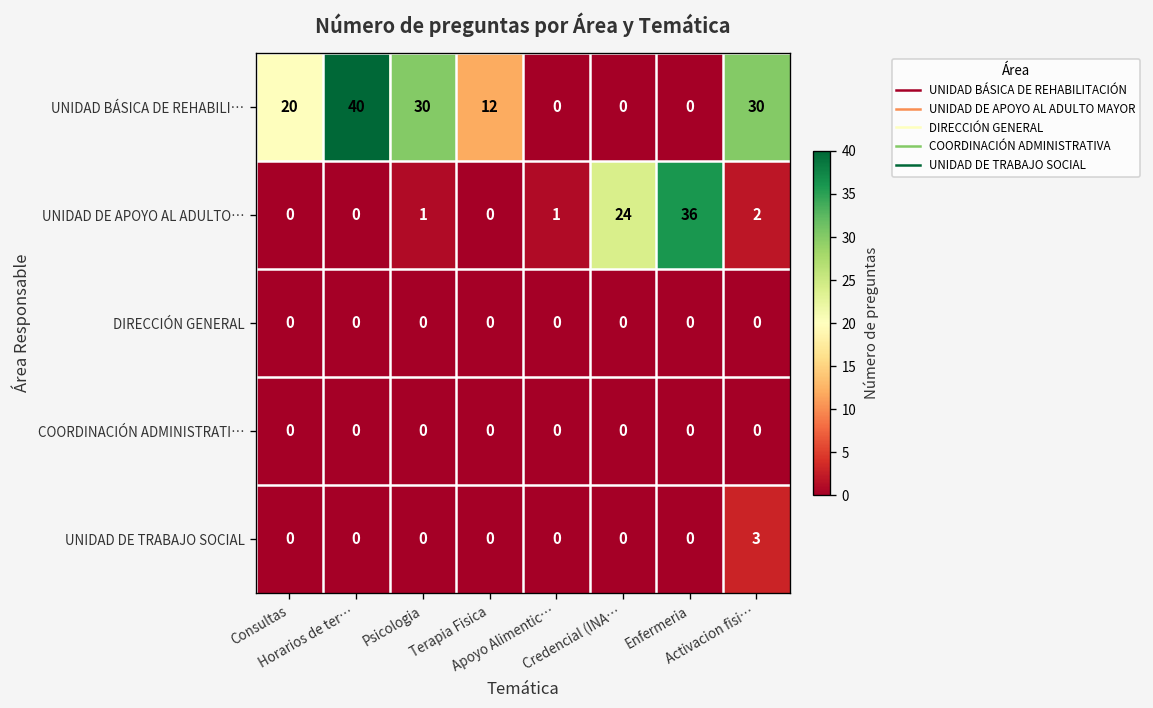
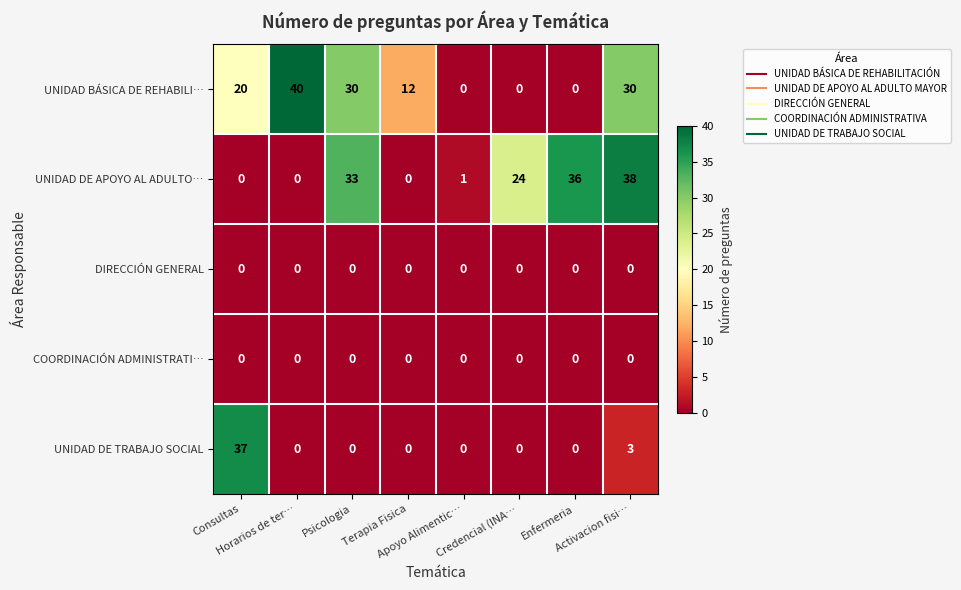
  {
    "UNIDAD BÁSICA DE REHABILI…": {
      "Consultas": 20,
      "Horarios de ter…": 40,
      "Psicologia": 30,
      "Terapia Fisica": 12,
      "Apoyo Alimentic…": 0,
      "Credencial (INA…": 0,
      "Enfermeria": 0,
      "Activacion fisi…": 30
    },
    "UNIDAD DE APOYO AL ADULTO…": {
      "Consultas": 0,
      "Horarios de ter…": 0,
-     "Psicologia": 1,
+     "Psicologia": 33,
      "Terapia Fisica": 0,
      "Apoyo Alimentic…": 1,
      "Credencial (INA…": 24,
      "Enfermeria": 36,
-     "Activacion fisi…": 2
+     "Activacion fisi…": 38
    },
    "DIRECCIÓN GENERAL": {
      "Consultas": 0,
      "Horarios de ter…": 0,
      "Psicologia": 0,
      "Terapia Fisica": 0,
      "Apoyo Alimentic…": 0,
      "Credencial (INA…": 0,
      "Enfermeria": 0,
      "Activacion fisi…": 0
    },
    "COORDINACIÓN ADMINISTRATI…": {
      "Consultas": 0,
      "Horarios de ter…": 0,
      "Psicologia": 0,
      "Terapia Fisica": 0,
      "Apoyo Alimentic…": 0,
      "Credencial (INA…": 0,
      "Enfermeria": 0,
      "Activacion fisi…": 0
    },
    "UNIDAD DE TRABAJO SOCIAL": {
-     "Consultas": 0,
+     "Consultas": 37,
      "Horarios de ter…": 0,
      "Psicologia": 0,
      "Terapia Fisica": 0,
      "Apoyo Alimentic…": 0,
      "Credencial (INA…": 0,
      "Enfermeria": 0,
      "Activacion fisi…": 3
    }
  }
